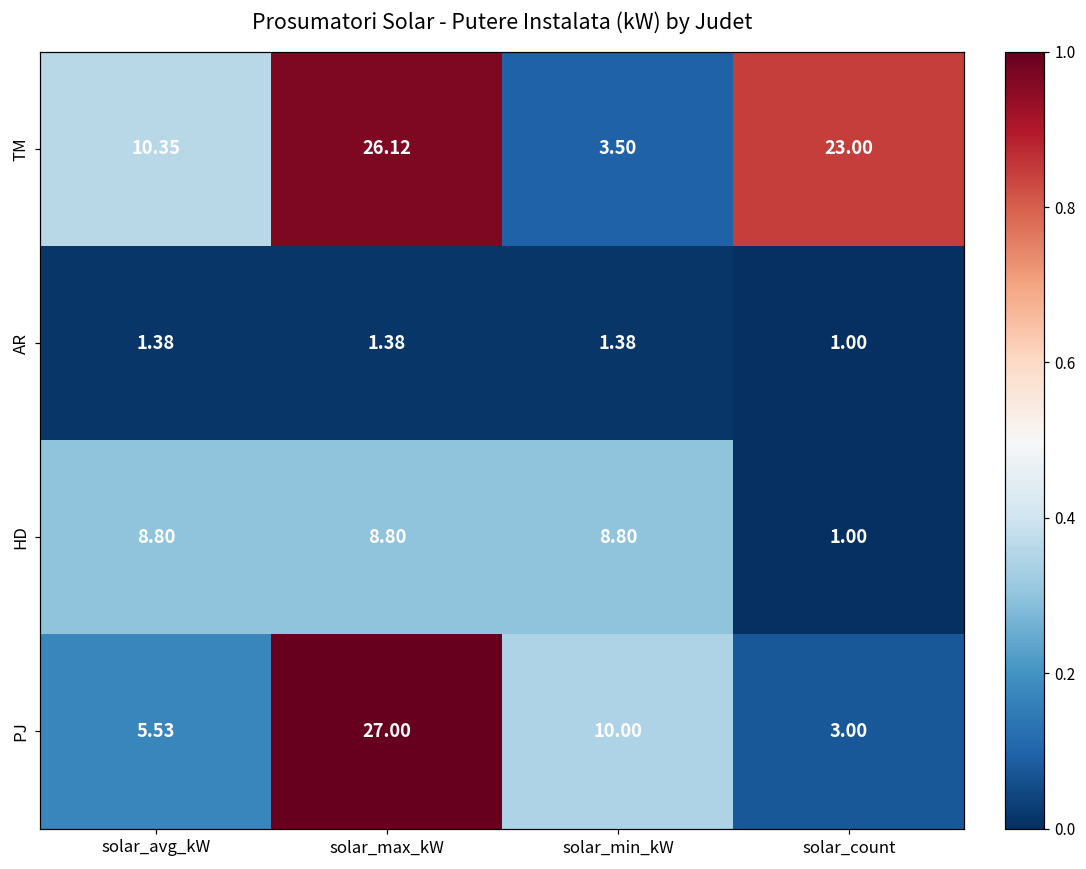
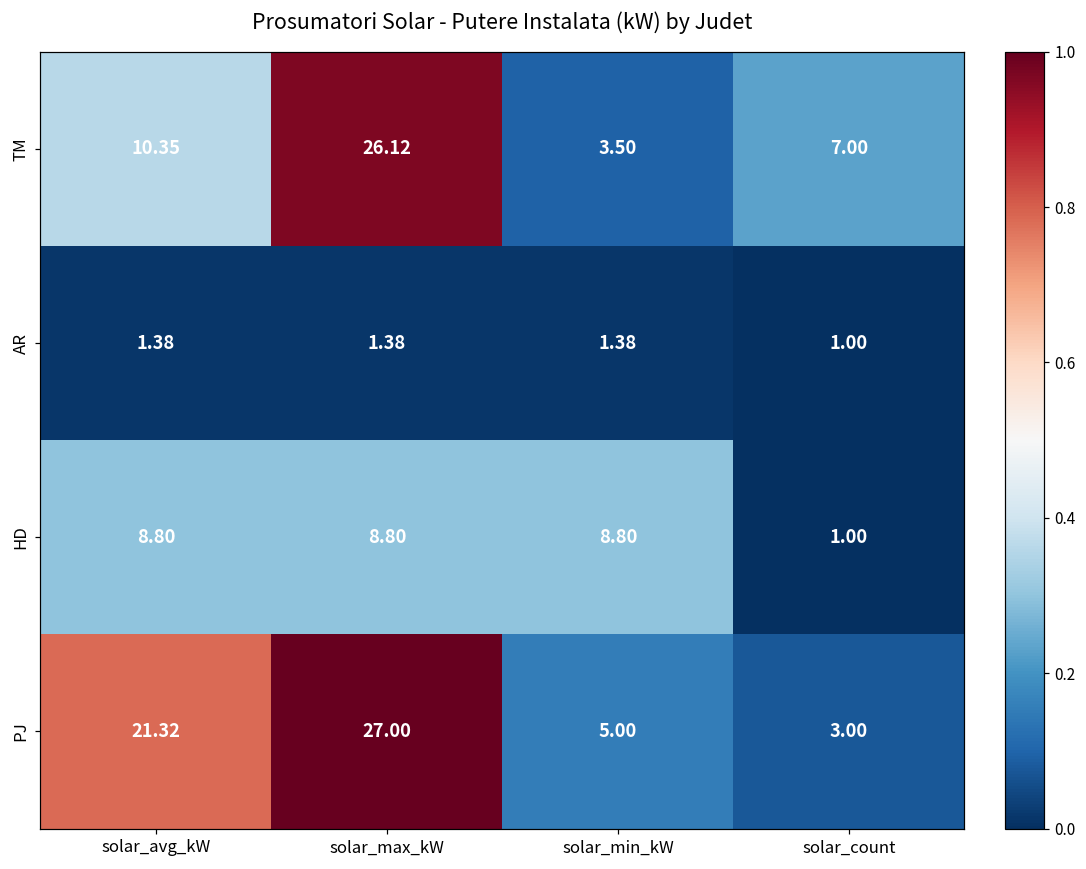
  {
    "TM": {
      "solar_avg_kW": 10.35,
      "solar_max_kW": 26.12,
      "solar_min_kW": 3.50,
-     "solar_count": 23.00
+     "solar_count": 7.00
    },
    "AR": {
      "solar_avg_kW": 1.38,
      "solar_max_kW": 1.38,
      "solar_min_kW": 1.38,
      "solar_count": 1.00
    },
    "HD": {
      "solar_avg_kW": 8.80,
      "solar_max_kW": 8.80,
      "solar_min_kW": 8.80,
      "solar_count": 1.00
    },
    "PJ": {
-     "solar_avg_kW": 5.53,
+     "solar_avg_kW": 21.32,
      "solar_max_kW": 27.00,
-     "solar_min_kW": 10.00,
+     "solar_min_kW": 5.00,
      "solar_count": 3.00
    }
  }
